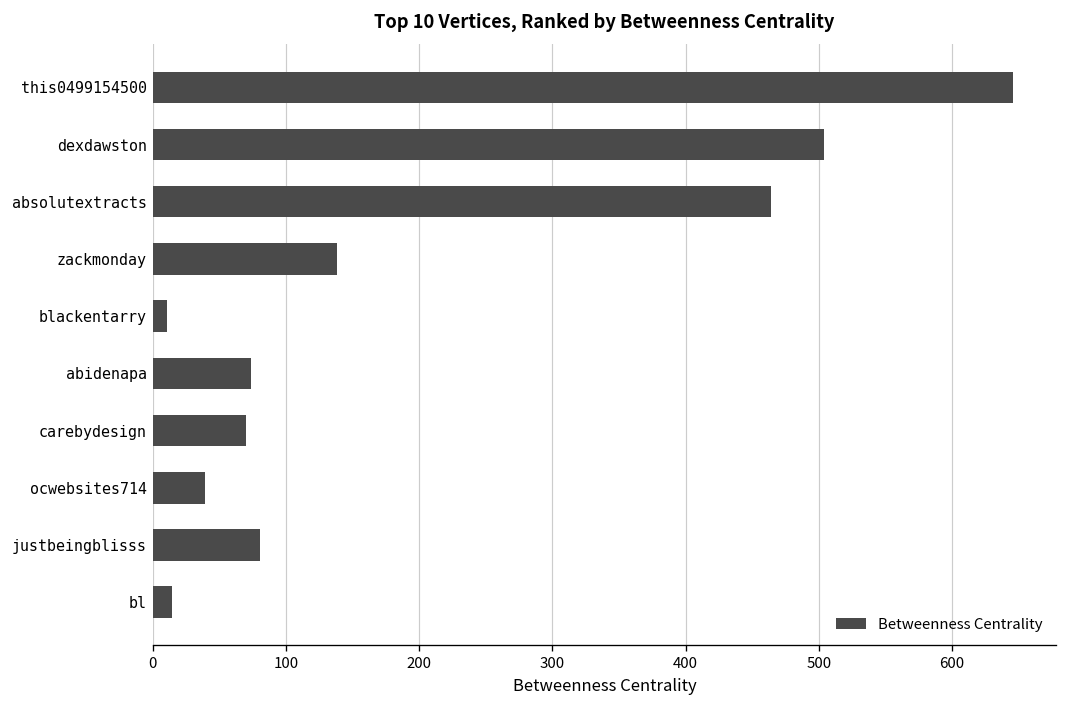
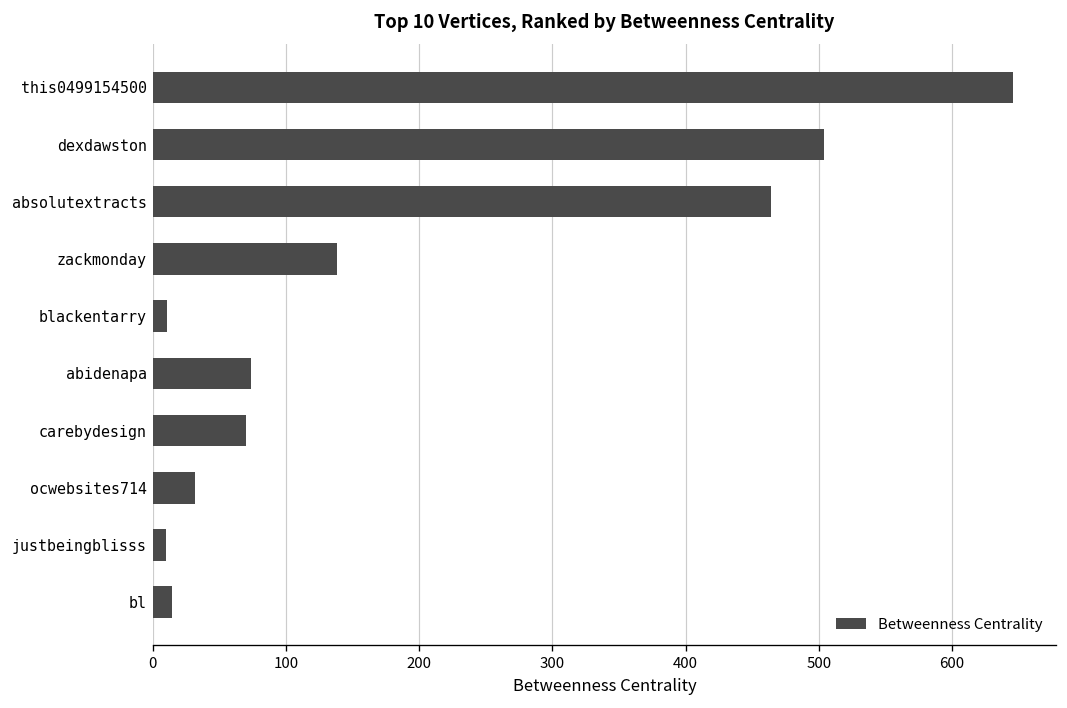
  {
    "this0499154500": 646,
    "dexdawston": 504,
    "absolutextracts": 464,
    "zackmonday": 138,
    "blackentarry": 11,
    "abidenapa": 74,
    "carebydesign": 70,
-   "ocwebsites714": 39,
-   "justbeingblisss": 80,
+   "ocwebsites714": 32,
+   "justbeingblisss": 10,
    "bl": 14
  }
